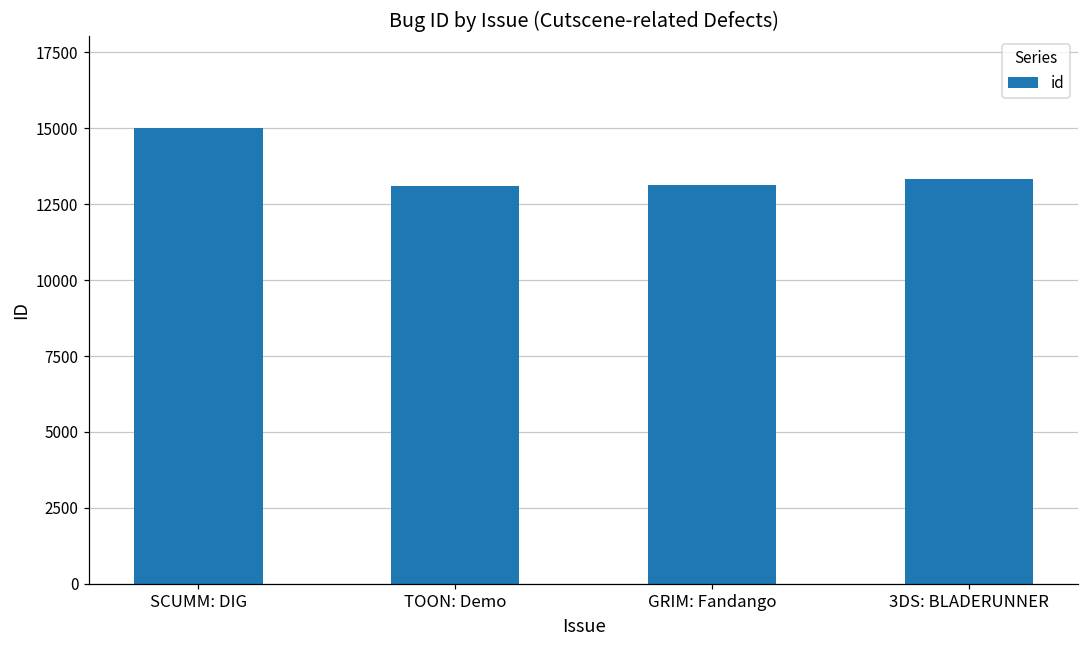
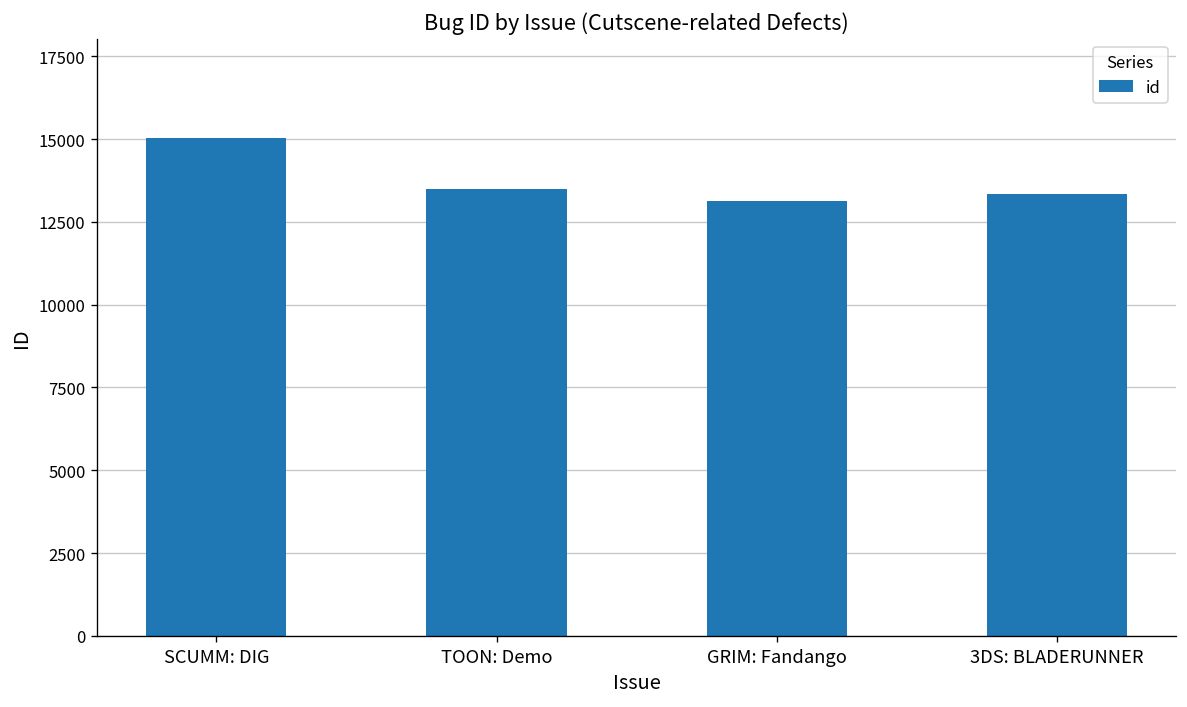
  {
    "SCUMM: DIG": 15000,
-   "TOON: Demo": 13100,
+   "TOON: Demo": 13500,
    "GRIM: Fandango": 13100,
    "3DS: BLADERUNNER": 13300
  }
